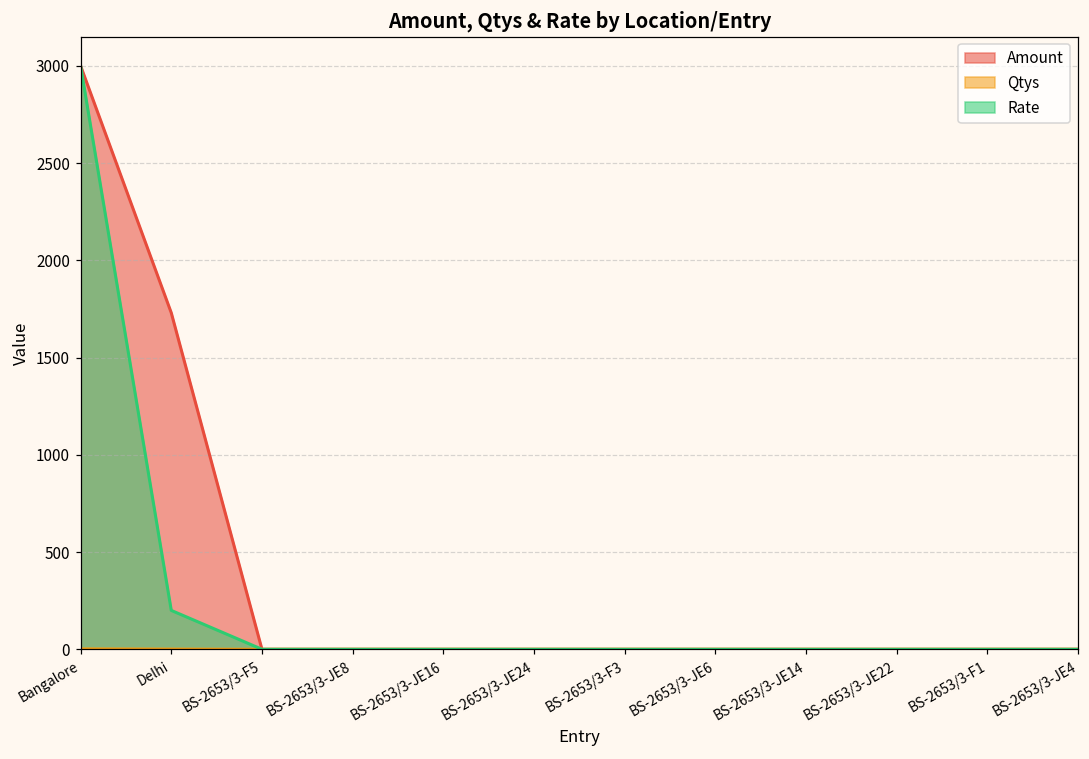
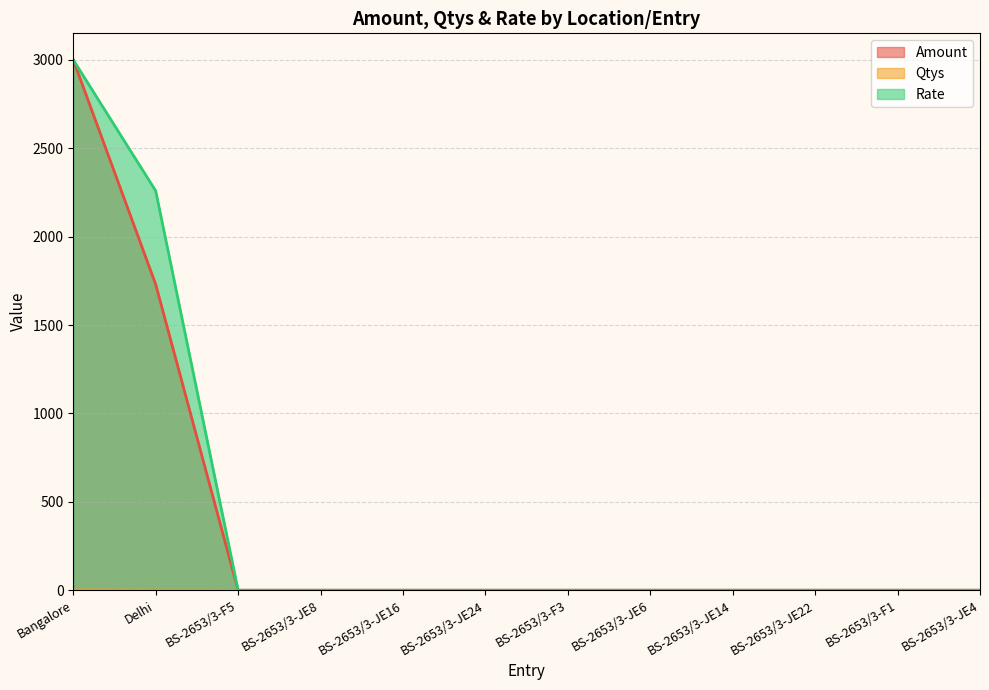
  {
    "Amount": {
      "Delhi": 1730
    },
    "Qtys": {
      "Bangalore": 0,
      "Delhi": 0
    },
    "Rate": {
-     "Delhi": 200
+     "Delhi": 2260
    }
  }
